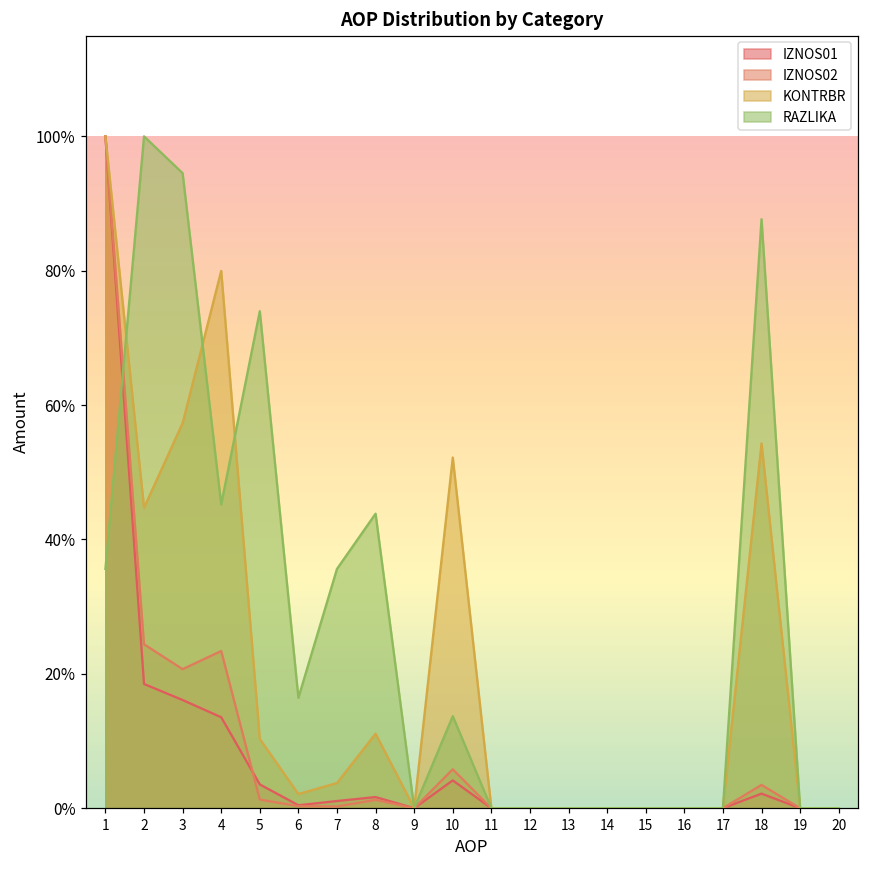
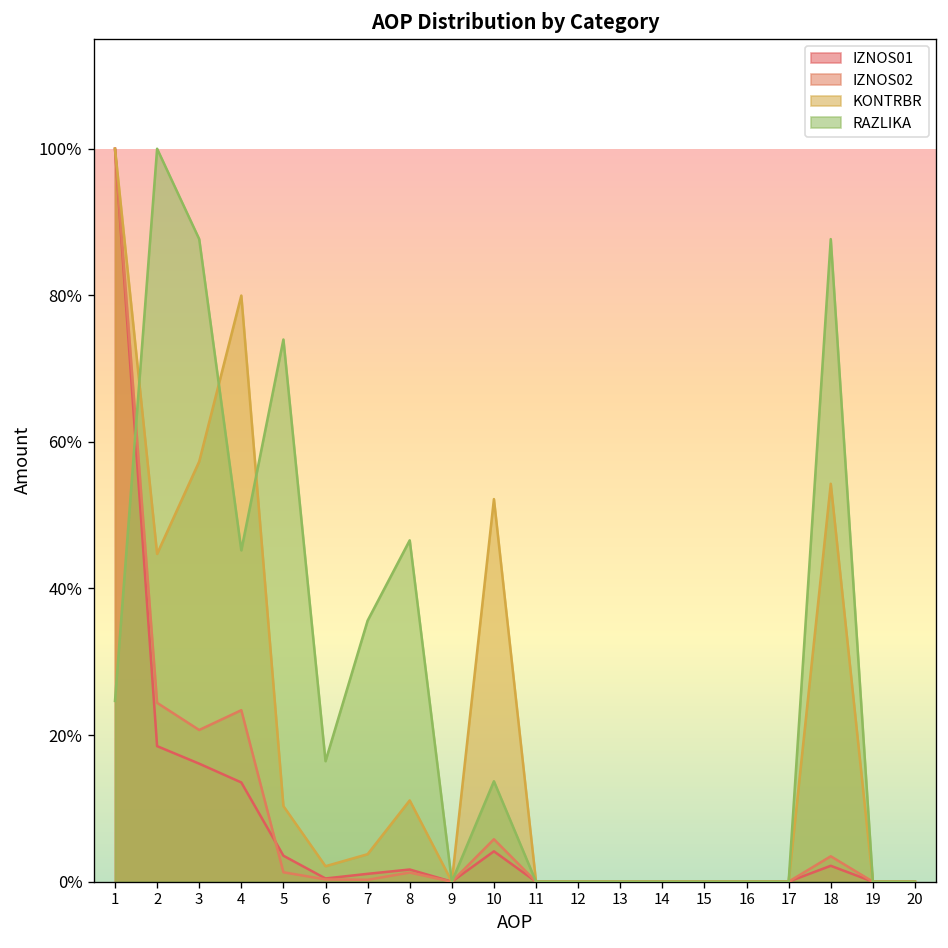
  {
    "RAZLIKA": {
-     "1": "36%",
+     "1": "25%",
      "2": "100%",
-     "3": "95%",
+     "3": "88%",
      "4": "45%",
      "5": "74%",
      "6": "16%",
      "7": "36%",
-     "8": "44%",
+     "8": "47%",
      "10": "14%",
      "18": "88%"
    }
  }
